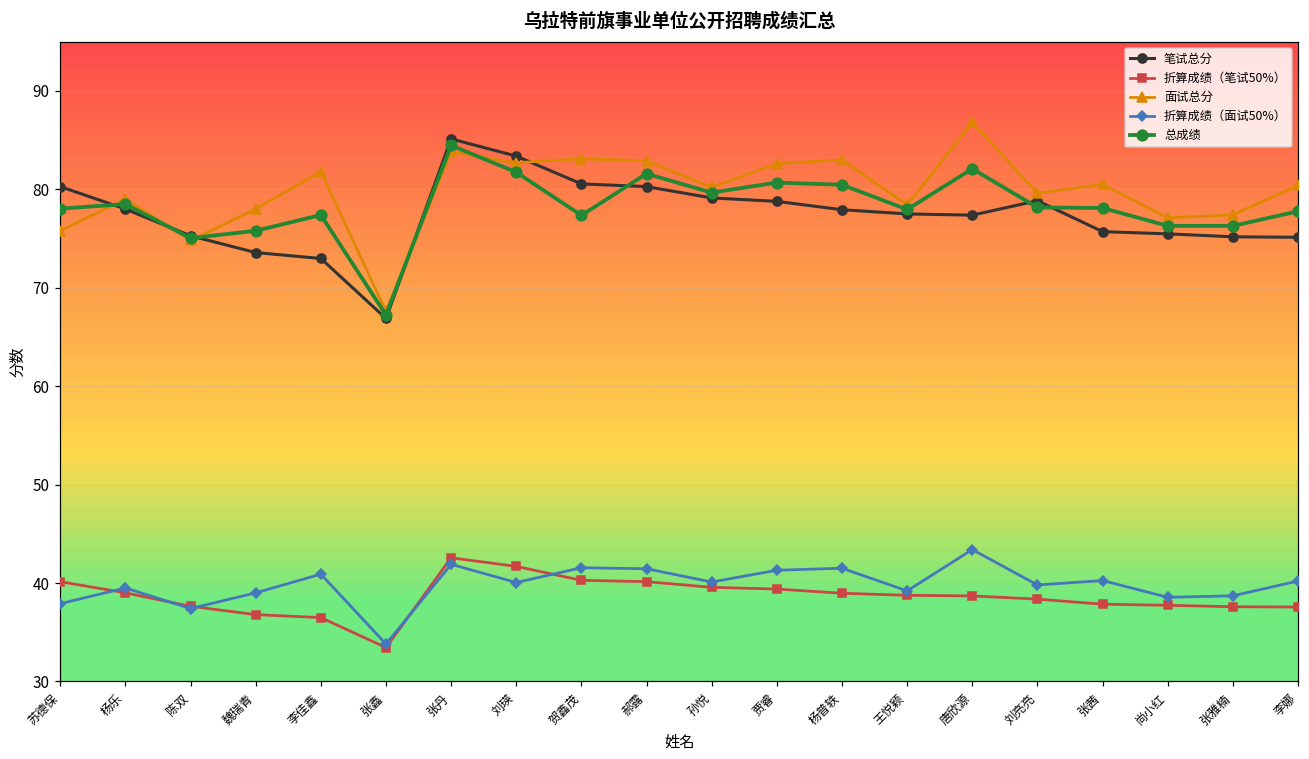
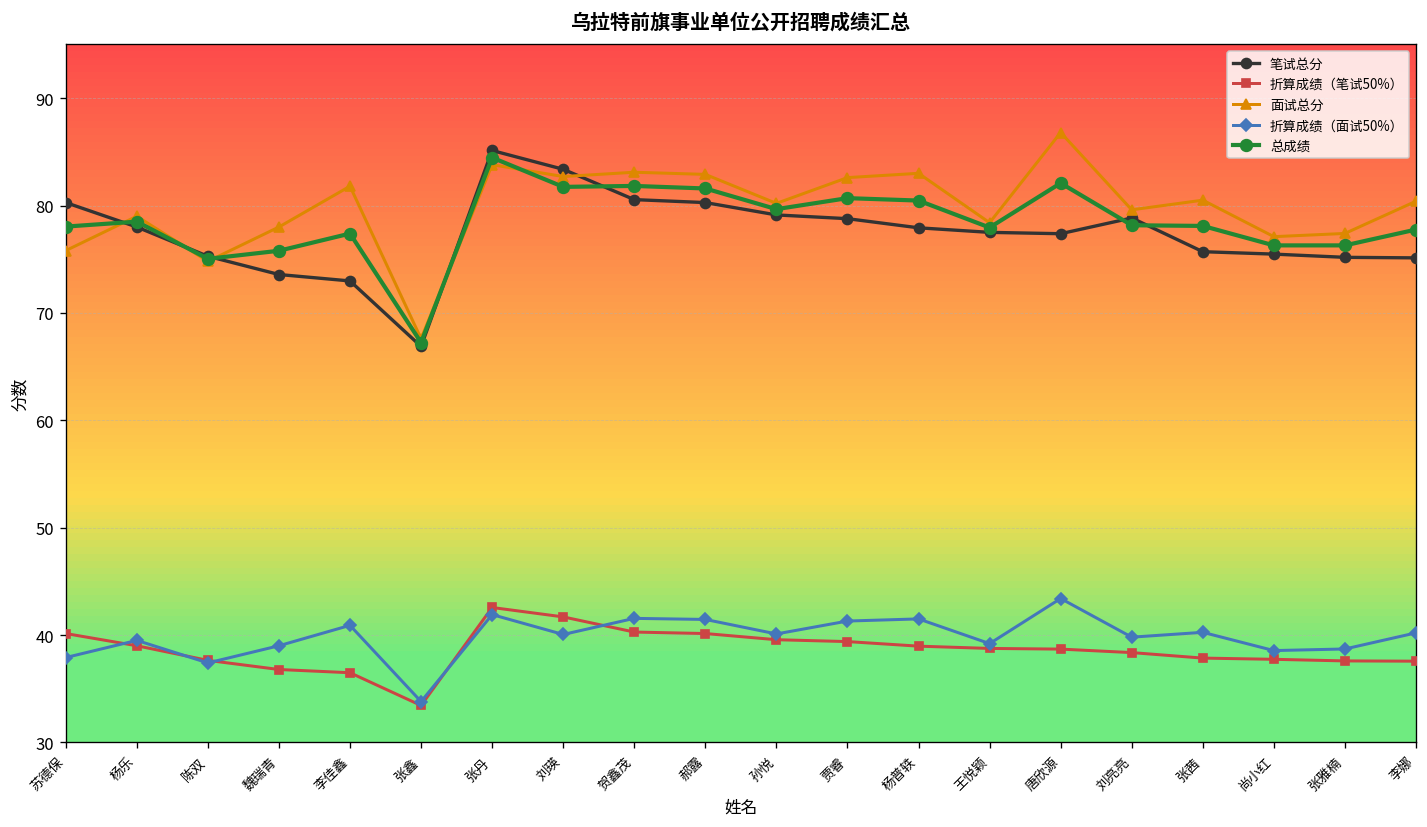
  {
    "笔试总分": {
      "苏德保": 80,
      "杨乐": 78,
      "魏瑞青": 74,
      "李佳鑫": 73,
      "张鑫": 67,
      "张丹": 85,
      "刘瑛": 83,
      "贺鑫茂": 81,
      "郝露": 80,
      "孙悦": 79,
      "贾睿": 79,
      "杨普轶": 78,
      "王悦颖": 78,
      "唐欣源": 77,
      "刘亮亮": 79,
      "张茜": 76,
      "尚小红": 75,
      "张雅楠": 75,
      "李娜": 75
    },
    "折算成绩（笔试50%）": {
      "苏德保": 40,
      "杨乐": 39,
      "魏瑞青": 37,
      "李佳鑫": 36,
      "张鑫": 33,
      "张丹": 43,
      "刘瑛": 42,
      "贺鑫茂": 40,
      "郝露": 40,
      "孙悦": 40,
      "贾睿": 39,
      "杨普轶": 39,
      "王悦颖": 39,
      "唐欣源": 39,
      "刘亮亮": 38,
      "张茜": 38,
      "尚小红": 38,
      "张雅楠": 38,
      "李娜": 38
    },
    "面试总分": {
      "苏德保": 76,
      "杨乐": 79,
      "魏瑞青": 78,
      "李佳鑫": 82,
      "张鑫": 68,
      "张丹": 84,
      "刘瑛": 83,
      "贺鑫茂": 83,
      "郝露": 83,
      "孙悦": 80,
      "贾睿": 83,
      "杨普轶": 83,
      "王悦颖": 78,
      "唐欣源": 87,
      "刘亮亮": 80,
      "张茜": 81,
      "尚小红": 77,
      "张雅楠": 77,
      "李娜": 80
    },
    "折算成绩（面试50%）": {
      "苏德保": 38,
      "杨乐": 40,
      "魏瑞青": 39,
      "李佳鑫": 41,
      "张鑫": 34,
      "张丹": 42,
      "刘瑛": 40,
      "贺鑫茂": 42,
      "郝露": 41,
      "孙悦": 40,
      "贾睿": 41,
      "杨普轶": 42,
      "王悦颖": 39,
      "唐欣源": 43,
      "刘亮亮": 40,
      "张茜": 40,
      "尚小红": 39,
      "张雅楠": 39,
      "李娜": 40
    },
    "总成绩": {
      "苏德保": 78,
      "杨乐": 79,
      "魏瑞青": 76,
      "李佳鑫": 77,
      "张鑫": 67,
      "张丹": 84,
      "刘瑛": 82,
-     "贺鑫茂": 77,
+     "贺鑫茂": 82,
      "郝露": 82,
      "孙悦": 80,
      "贾睿": 81,
      "杨普轶": 80,
      "王悦颖": 78,
      "唐欣源": 82,
      "刘亮亮": 78,
      "张茜": 78,
      "尚小红": 76,
      "张雅楠": 76,
      "李娜": 78
    }
  }
